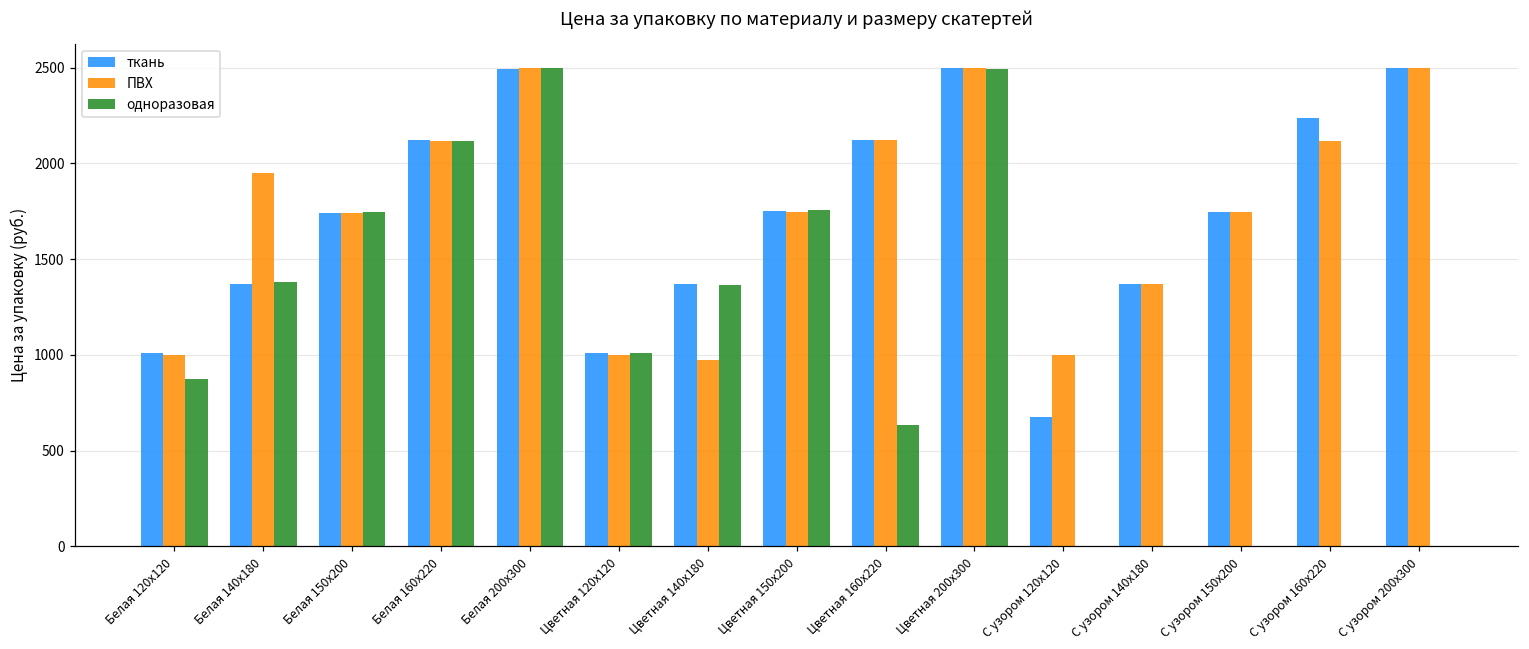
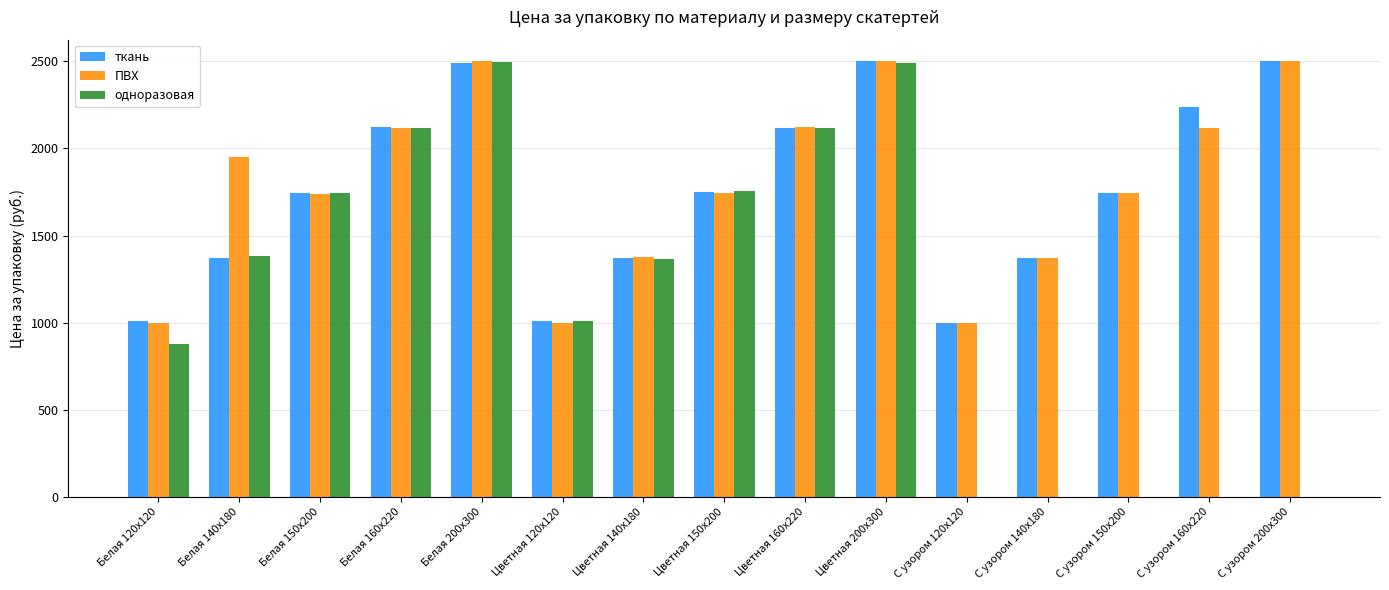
  {
    "ткань": {
      "Белая 120x120": 1010,
      "Белая 140x180": 1370,
      "Белая 150x200": 1740,
      "Белая 160x220": 2120,
      "Белая 200x300": 2490,
      "Цветная 120x120": 1010,
      "Цветная 140x180": 1370,
      "Цветная 150x200": 1750,
      "Цветная 160x220": 2120,
      "Цветная 200x300": 2500,
-     "С узором 120x120": 670,
+     "С узором 120x120": 1000,
      "С узором 140x180": 1370,
      "С узором 150x200": 1740,
      "С узором 160x220": 2240,
      "С узором 200x300": 2500
    },
    "ПВХ": {
      "Белая 120x120": 1000,
      "Белая 140x180": 1950,
      "Белая 150x200": 1740,
      "Белая 160x220": 2120,
      "Белая 200x300": 2500,
      "Цветная 120x120": 1000,
-     "Цветная 140x180": 970,
+     "Цветная 140x180": 1380,
      "Цветная 150x200": 1740,
      "Цветная 160x220": 2120,
      "Цветная 200x300": 2500,
      "С узором 120x120": 1000,
      "С узором 140x180": 1370,
      "С узором 150x200": 1750,
      "С узором 160x220": 2120,
      "С узором 200x300": 2500
    },
    "одноразовая": {
      "Белая 120x120": 880,
      "Белая 140x180": 1380,
      "Белая 150x200": 1740,
      "Белая 160x220": 2120,
      "Белая 200x300": 2500,
      "Цветная 120x120": 1010,
      "Цветная 140x180": 1370,
      "Цветная 150x200": 1760,
-     "Цветная 160x220": 630,
+     "Цветная 160x220": 2120,
      "Цветная 200x300": 2490,
      "С узором 120x120": 0,
      "С узором 140x180": 0,
      "С узором 150x200": 0,
      "С узором 160x220": 0,
      "С узором 200x300": 0
    }
  }
